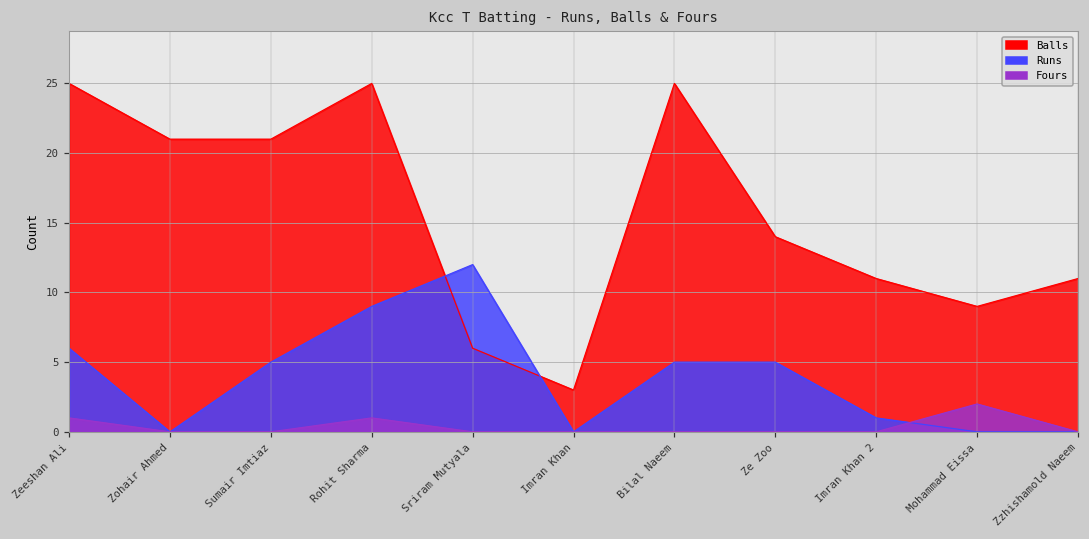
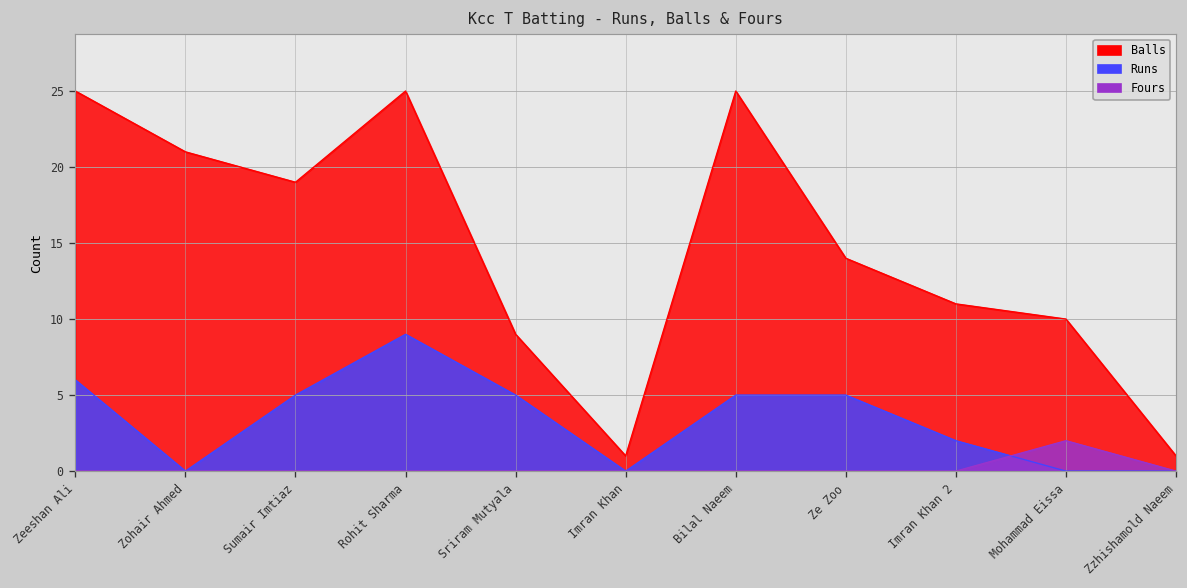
  {
    "Balls": {
      "Zeeshan Ali": 25,
      "Zohair Ahmed": 21,
-     "Sumair Imtiaz": 21,
+     "Sumair Imtiaz": 19,
      "Rohit Sharma": 25,
-     "Sriram Mutyala": 6,
-     "Imran Khan": 3,
+     "Sriram Mutyala": 9,
+     "Imran Khan": 1,
      "Bilal Naeem": 25,
      "Ze Zoo": 14,
      "Imran Khan 2": 11,
-     "Mohammad Eissa": 9,
-     "Zzhishamold Naeem": 11
+     "Mohammad Eissa": 10,
+     "Zzhishamold Naeem": 1
    },
    "Runs": {
      "Zeeshan Ali": 6,
      "Sumair Imtiaz": 5,
      "Rohit Sharma": 9,
-     "Sriram Mutyala": 12,
+     "Sriram Mutyala": 5,
      "Bilal Naeem": 5,
      "Ze Zoo": 5,
-     "Imran Khan 2": 1,
+     "Imran Khan 2": 2,
      "Mohammad Eissa": 0
    },
    "Fours": {
-     "Zeeshan Ali": 1,
+     "Zeeshan Ali": 0,
      "Sumair Imtiaz": 0,
-     "Rohit Sharma": 1,
+     "Rohit Sharma": 0,
      "Sriram Mutyala": 0,
      "Bilal Naeem": 0,
      "Ze Zoo": 0,
      "Imran Khan 2": 0,
      "Mohammad Eissa": 2
    }
  }
